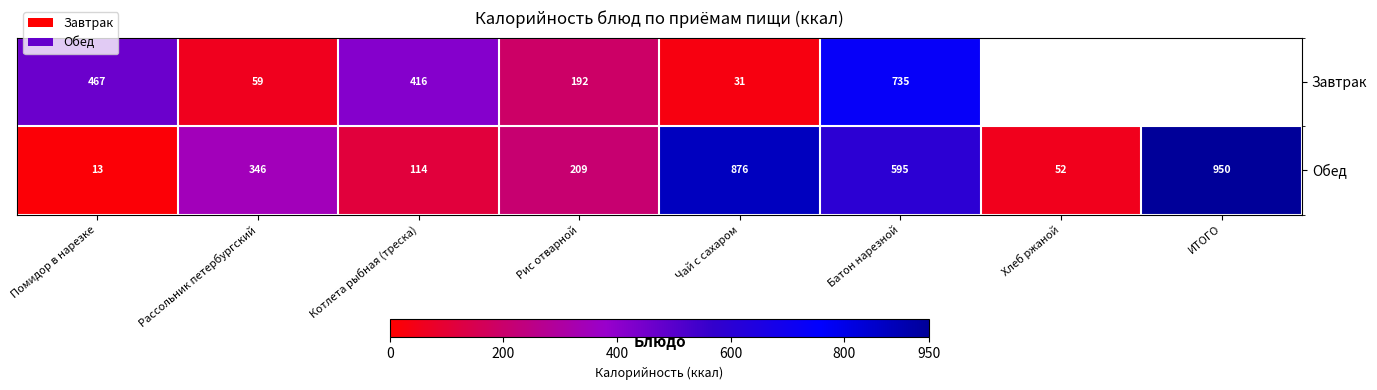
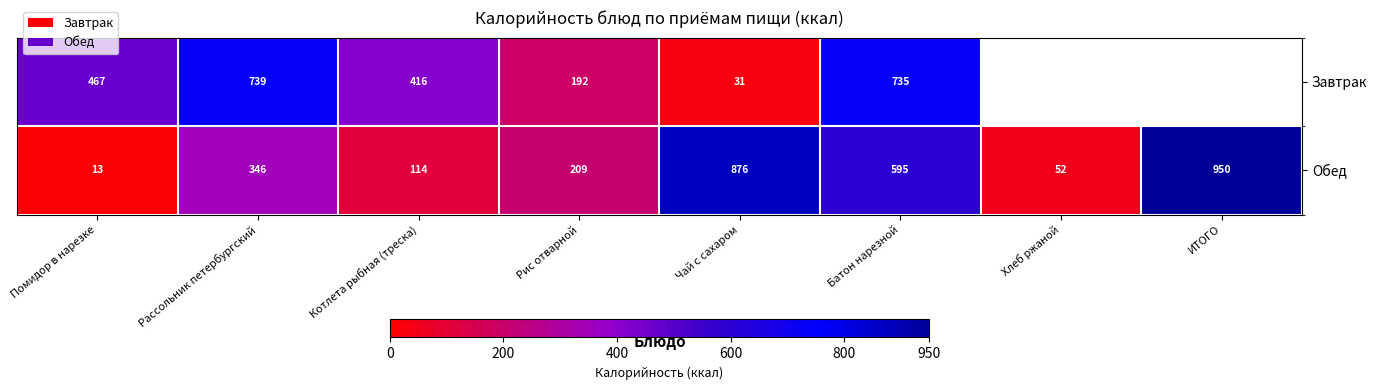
  {
    "Завтрак": {
      "Помидор в нарезке": 467,
-     "Рассольник петербургский": 59,
+     "Рассольник петербургский": 739,
      "Котлета рыбная (треска)": 416,
      "Рис отварной": 192,
      "Чай с сахаром": 31,
      "Батон нарезной": 735
    },
    "Обед": {
      "Помидор в нарезке": 13,
      "Рассольник петербургский": 346,
      "Котлета рыбная (треска)": 114,
      "Рис отварной": 209,
      "Чай с сахаром": 876,
      "Батон нарезной": 595,
      "Хлеб ржаной": 52,
      "ИТОГО": 950
    }
  }
